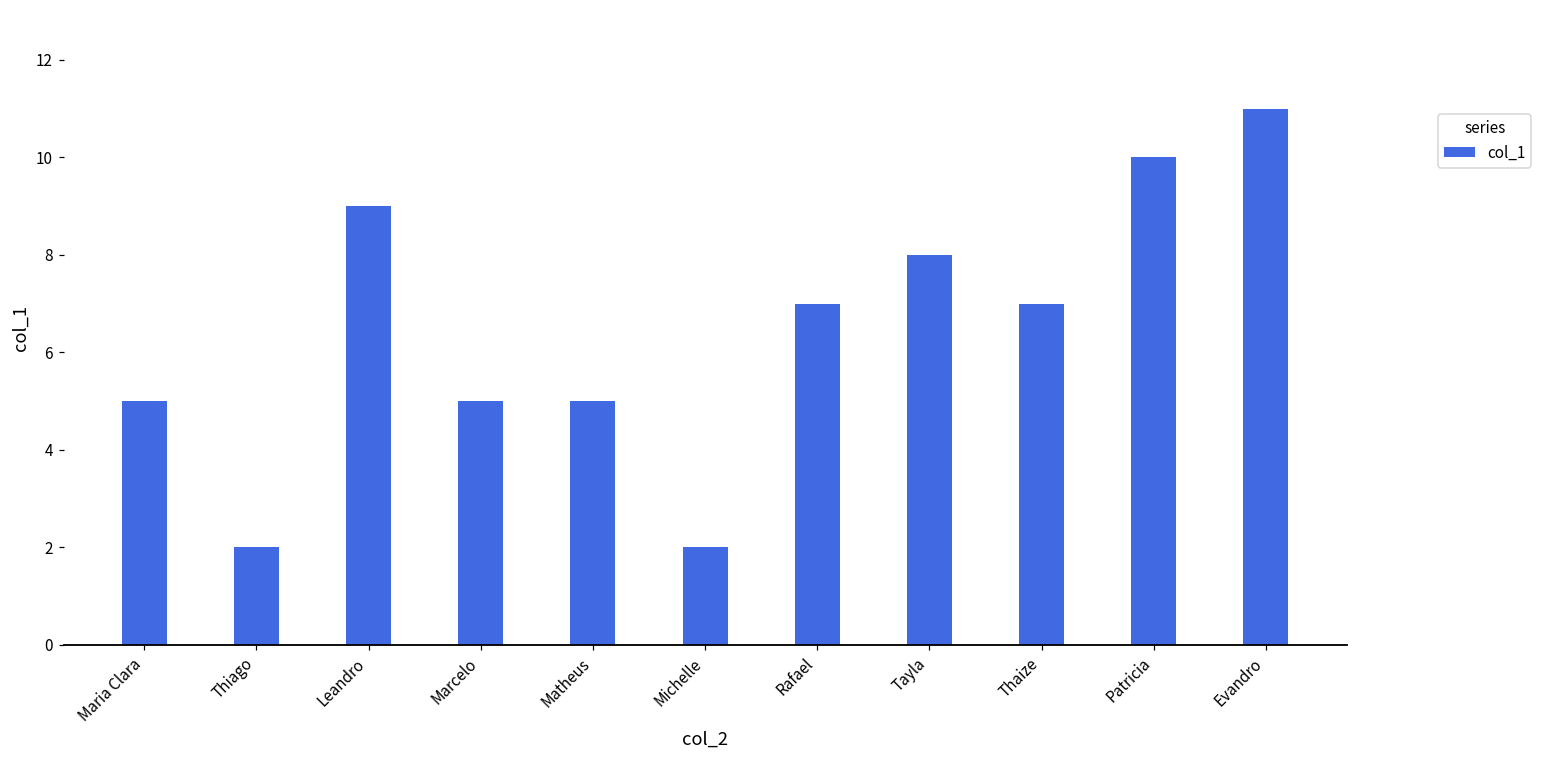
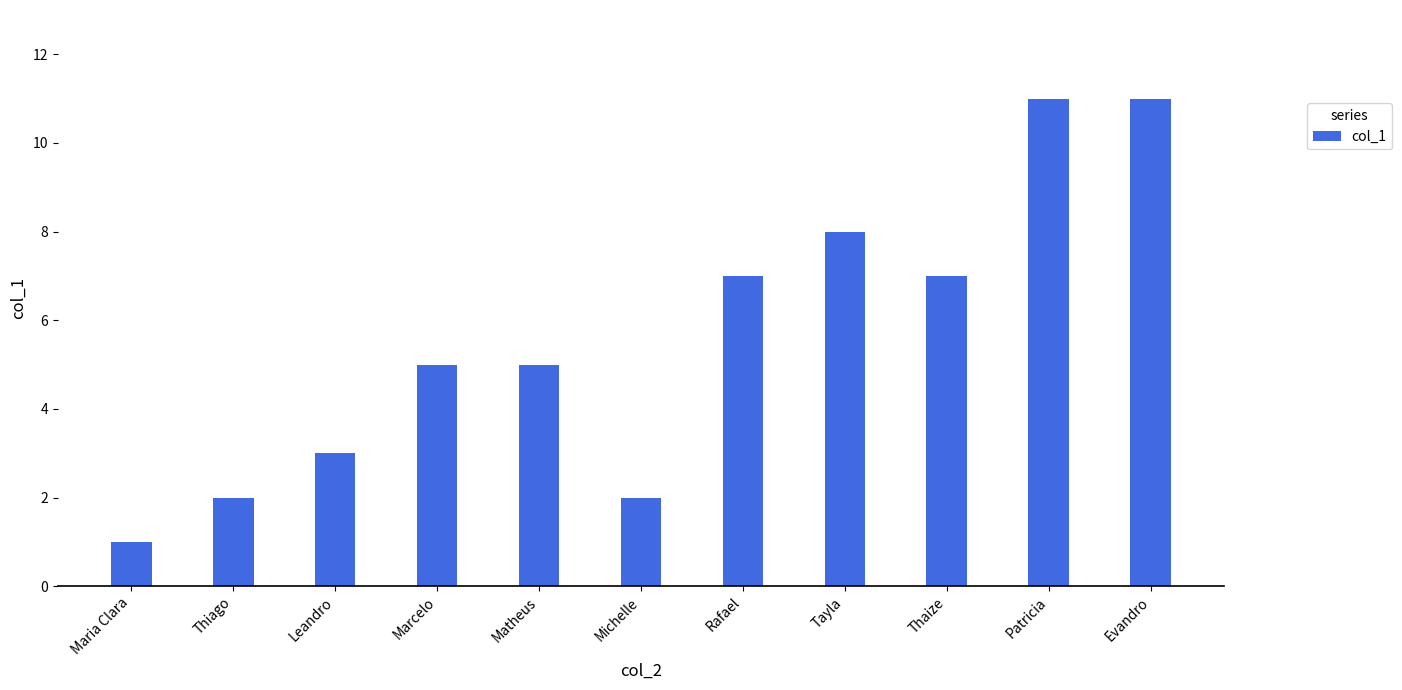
  {
-   "Maria Clara": 5,
+   "Maria Clara": 1,
    "Thiago": 2,
-   "Leandro": 9,
+   "Leandro": 3,
    "Marcelo": 5,
    "Matheus": 5,
    "Michelle": 2,
    "Rafael": 7,
    "Tayla": 8,
    "Thaize": 7,
-   "Patricia": 10,
+   "Patricia": 11,
    "Evandro": 11
  }
